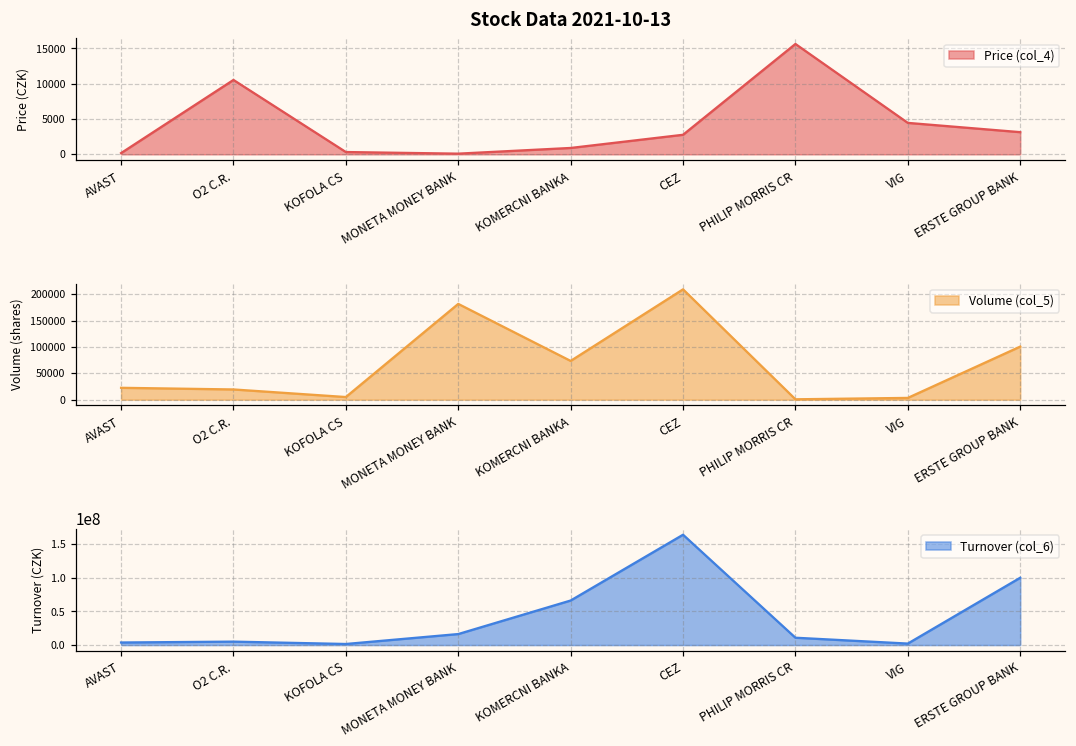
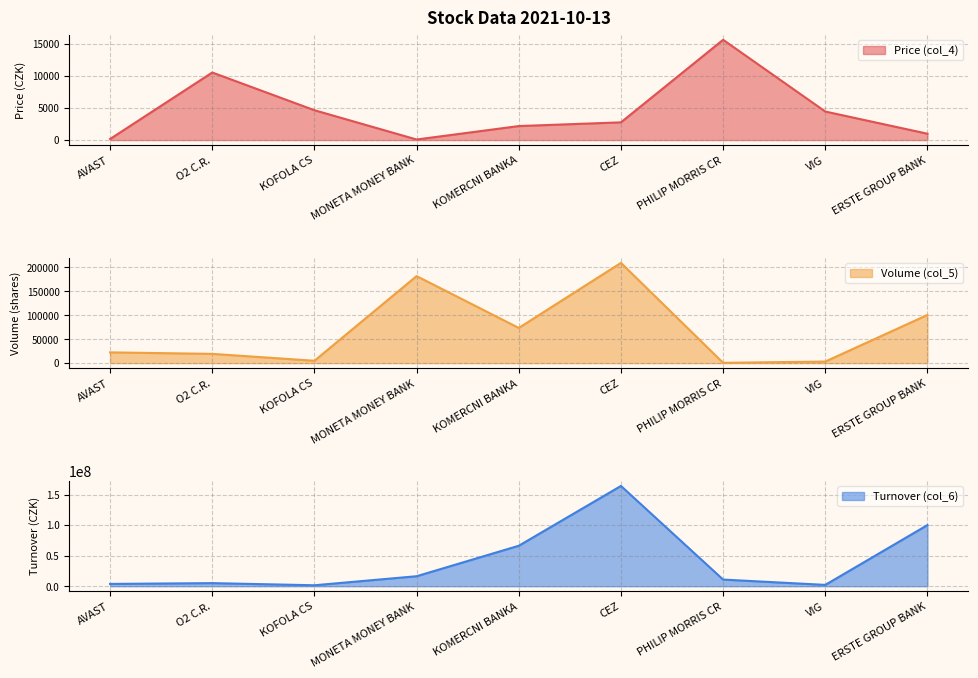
  {
    "Stock Data 2021-10-13": {
      "AVAST": 0,
      "O2 C.R.": 11000,
-     "KOFOLA CS": 0,
+     "KOFOLA CS": 5000,
      "MONETA MONEY BANK": 0,
-     "KOMERCNI BANKA": 1000,
+     "KOMERCNI BANKA": 2000,
      "CEZ": 3000,
      "PHILIP MORRIS CR": 16000,
      "VIG": 4000,
-     "ERSTE GROUP BANK": 3000
+     "ERSTE GROUP BANK": 1000
    }
  }
